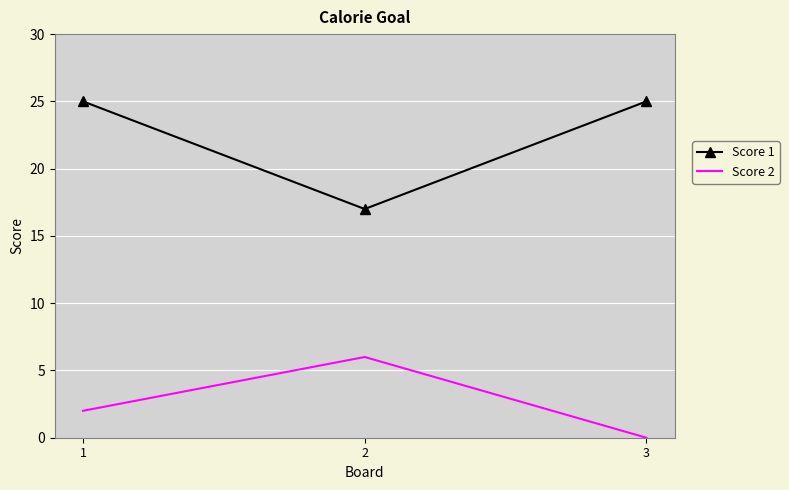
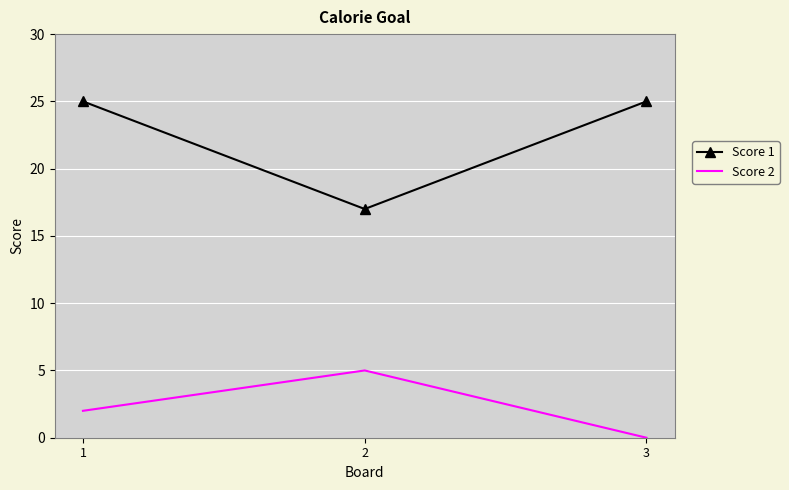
  {
    "Score 1": {
      "1": 25,
      "2": 17,
      "3": 25
    },
    "Score 2": {
      "1": 2,
-     "2": 6,
+     "2": 5,
      "3": 0
    }
  }
